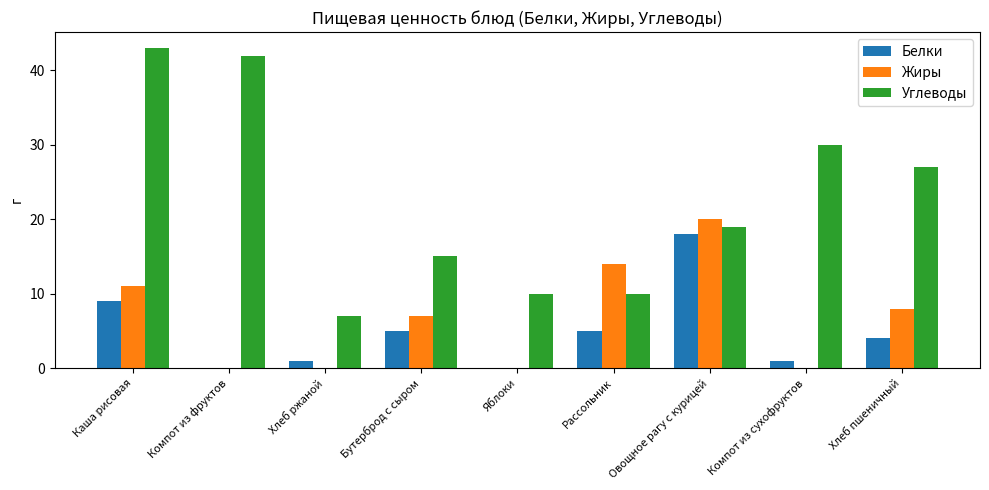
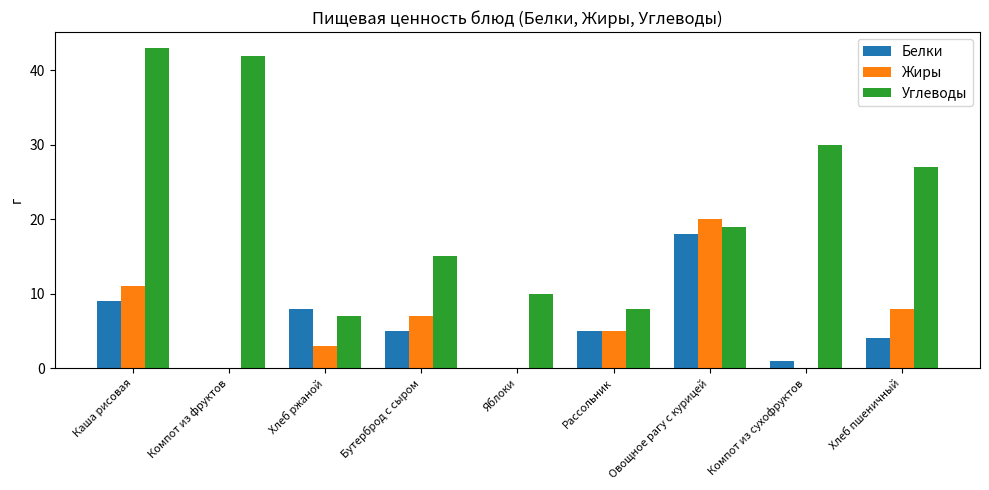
  {
    "Белки": {
      "Каша рисовая": 9,
      "Компот из фруктов": 0,
-     "Хлеб ржаной": 1,
+     "Хлеб ржаной": 8,
      "Бутерброд с сыром": 5,
      "Яблоки": 0,
      "Рассольник": 5,
      "Овощное рагу с курицей": 18,
      "Компот из сухофруктов": 1,
      "Хлеб пшеничный": 4
    },
    "Жиры": {
      "Каша рисовая": 11,
      "Компот из фруктов": 0,
-     "Хлеб ржаной": 0,
+     "Хлеб ржаной": 3,
      "Бутерброд с сыром": 7,
      "Яблоки": 0,
-     "Рассольник": 14,
+     "Рассольник": 5,
      "Овощное рагу с курицей": 20,
      "Компот из сухофруктов": 0,
      "Хлеб пшеничный": 8
    },
    "Углеводы": {
      "Каша рисовая": 43,
      "Компот из фруктов": 42,
      "Хлеб ржаной": 7,
      "Бутерброд с сыром": 15,
      "Яблоки": 10,
-     "Рассольник": 10,
+     "Рассольник": 8,
      "Овощное рагу с курицей": 19,
      "Компот из сухофруктов": 30,
      "Хлеб пшеничный": 27
    }
  }
